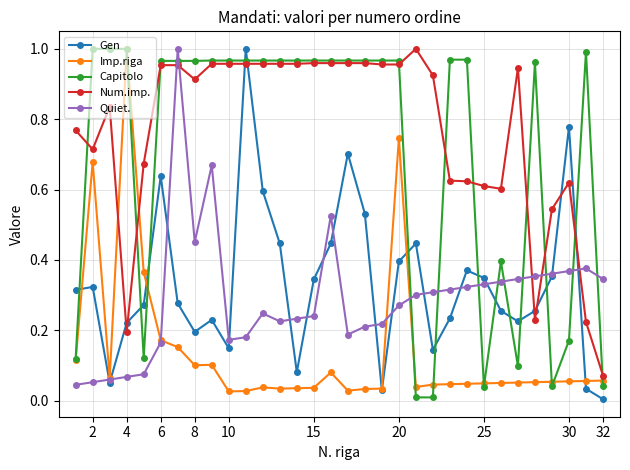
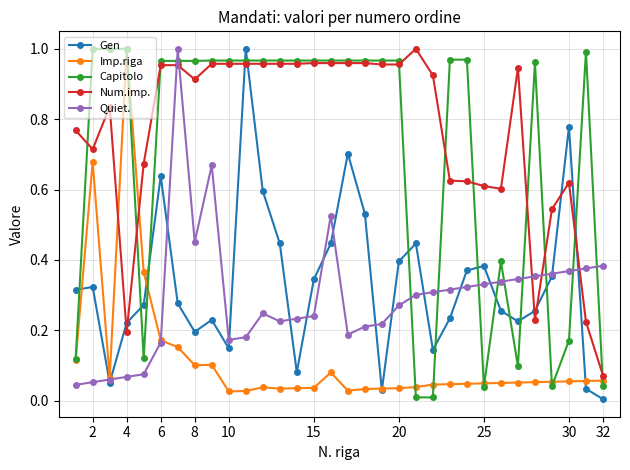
  {
    "Gen": {
      "2": 0.32,
      "4": 0.22,
      "6": 0.64,
      "8": 0.20,
      "10": 0.15,
      "15": 0.34,
      "20": 0.40,
-     "25": 0.35,
+     "25": 0.38,
      "30": 0.78,
      "32": 0.00
    },
    "Imp.riga": {
      "2": 0.68,
      "8": 0.10,
      "10": 0.03,
      "15": 0.04,
-     "20": 0.75,
+     "20": 0.04,
      "25": 0.05,
      "30": 0.05,
      "32": 0.06
    },
    "Capitolo": {
      "6": 0.97,
      "8": 0.97,
      "10": 0.97,
      "15": 0.97,
      "20": 0.97,
      "25": 0.04,
      "30": 0.17,
      "32": 0.04
    },
    "Num.imp.": {
      "2": 0.71,
      "4": 0.19,
      "6": 0.95,
      "8": 0.91,
      "10": 0.96,
      "15": 0.96,
      "20": 0.96,
      "25": 0.61,
      "30": 0.62,
      "32": 0.07
    },
    "Quiet.": {
      "2": 0.05,
      "4": 0.07,
      "8": 0.45,
      "10": 0.17,
      "15": 0.24,
      "20": 0.27,
      "25": 0.33,
      "30": 0.37,
-     "32": 0.35
+     "32": 0.38
    }
  }
